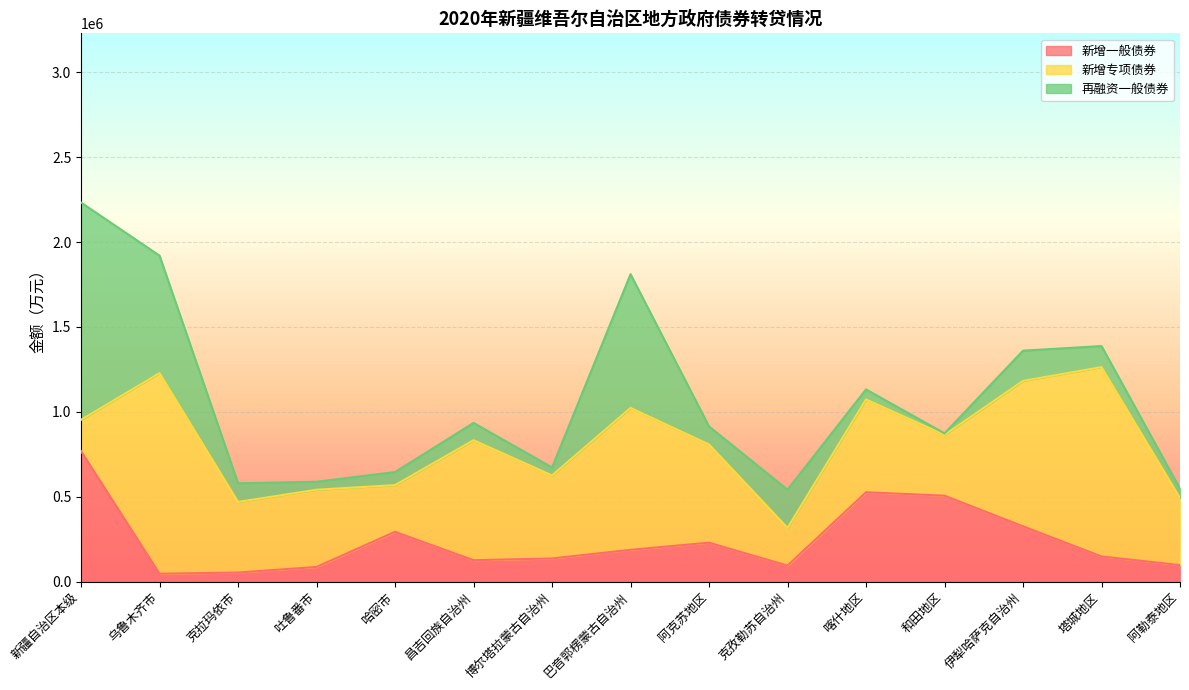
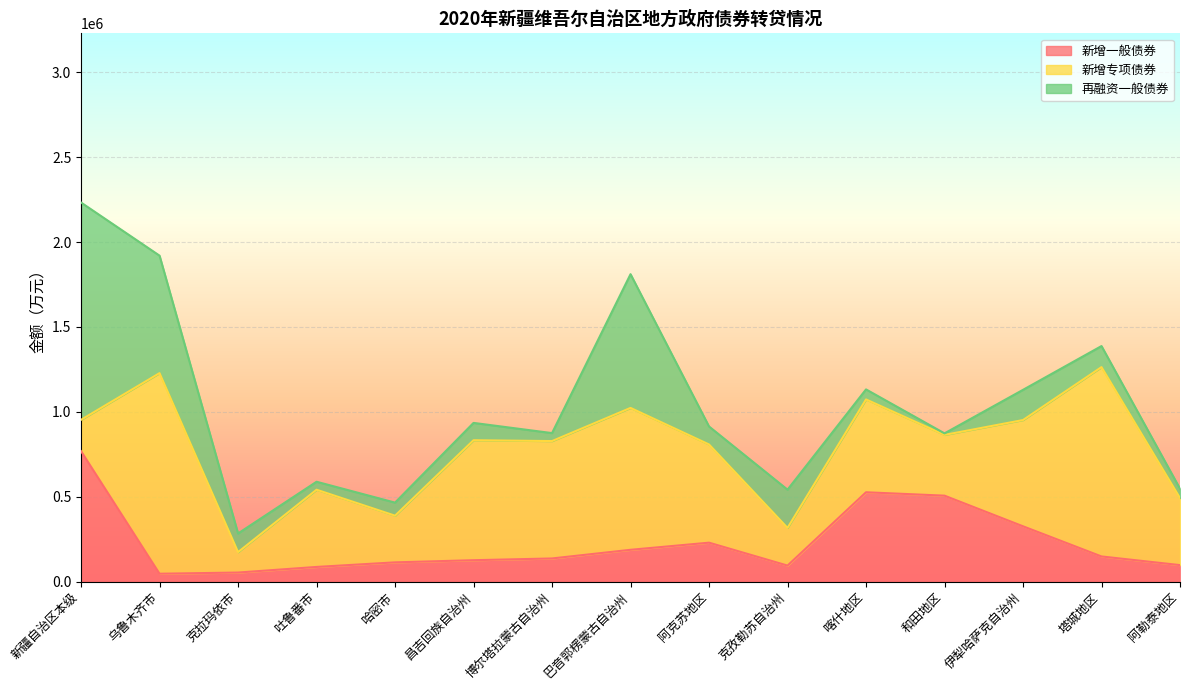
  {
    "新增一般债券": {
      "新疆自治区本级": 770000,
      "乌鲁木齐市": 50000,
      "克拉玛依市": 50000,
      "吐鲁番市": 90000,
-     "哈密市": 290000,
+     "哈密市": 110000,
      "昌吉回族自治州": 130000,
      "博尔塔拉蒙古自治州": 140000,
      "巴音郭楞蒙古自治州": 190000,
      "阿克苏地区": 230000,
      "克孜勒苏自治州": 90000,
      "喀什地区": 530000,
      "和田地区": 510000,
      "伊犁哈萨克自治州": 330000,
      "塔城地区": 150000,
      "阿勒泰地区": 100000
    },
    "新增专项债券": {
      "新疆自治区本级": 190000,
      "乌鲁木齐市": 1180000,
-     "克拉玛依市": 420000,
+     "克拉玛依市": 120000,
      "吐鲁番市": 460000,
      "哈密市": 280000,
      "昌吉回族自治州": 710000,
-     "博尔塔拉蒙古自治州": 490000,
+     "博尔塔拉蒙古自治州": 690000,
      "巴音郭楞蒙古自治州": 840000,
      "阿克苏地区": 580000,
      "克孜勒苏自治州": 220000,
      "喀什地区": 550000,
-     "伊犁哈萨克自治州": 860000,
+     "伊犁哈萨克自治州": 630000,
      "塔城地区": 1120000,
      "阿勒泰地区": 400000
    },
    "再融资一般债券": {
      "新疆自治区本级": 1280000,
      "乌鲁木齐市": 690000,
      "克拉玛依市": 110000,
      "吐鲁番市": 50000,
      "哈密市": 80000,
      "昌吉回族自治州": 100000,
      "博尔塔拉蒙古自治州": 50000,
      "巴音郭楞蒙古自治州": 790000,
      "阿克苏地区": 110000,
      "克孜勒苏自治州": 230000,
      "喀什地区": 60000,
      "伊犁哈萨克自治州": 180000,
      "塔城地区": 120000,
      "阿勒泰地区": 60000
    }
  }
